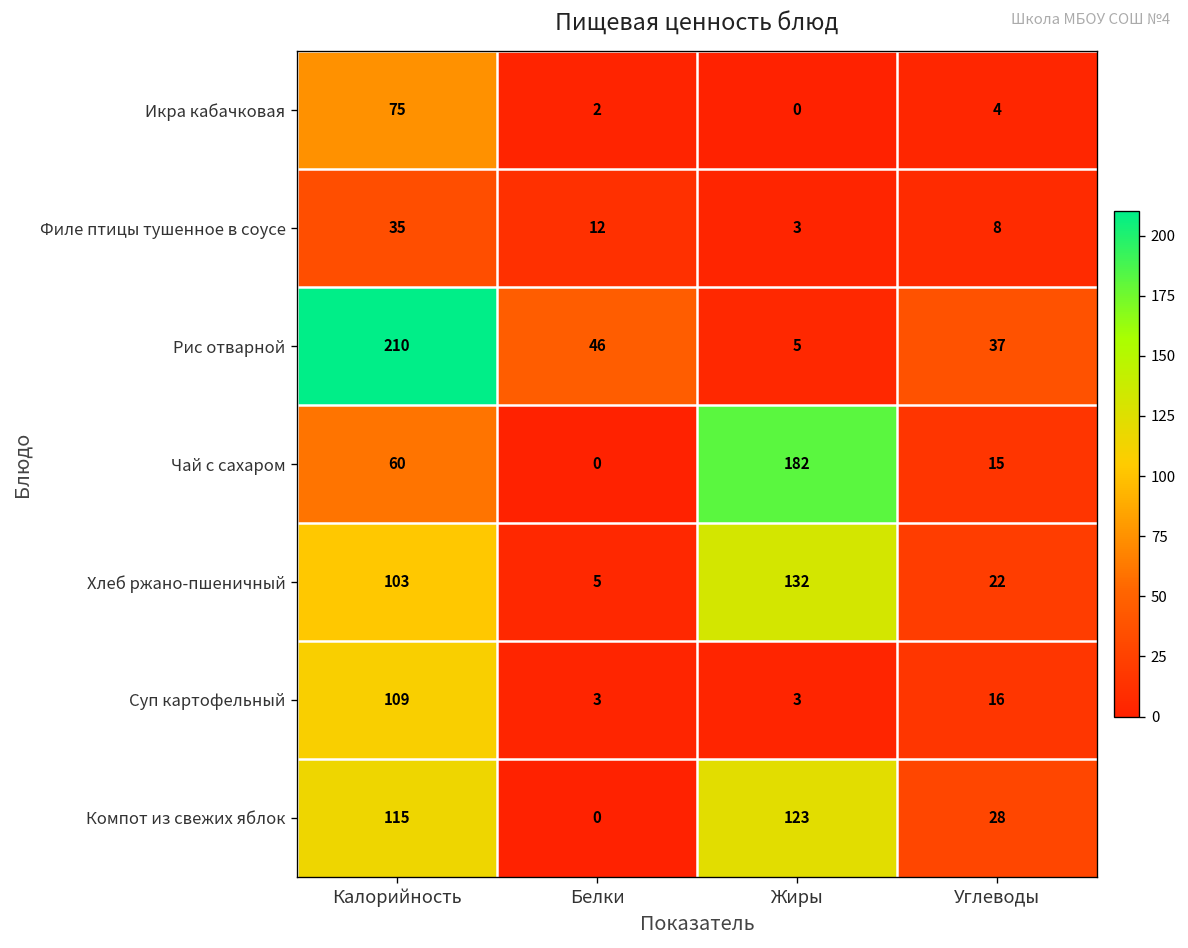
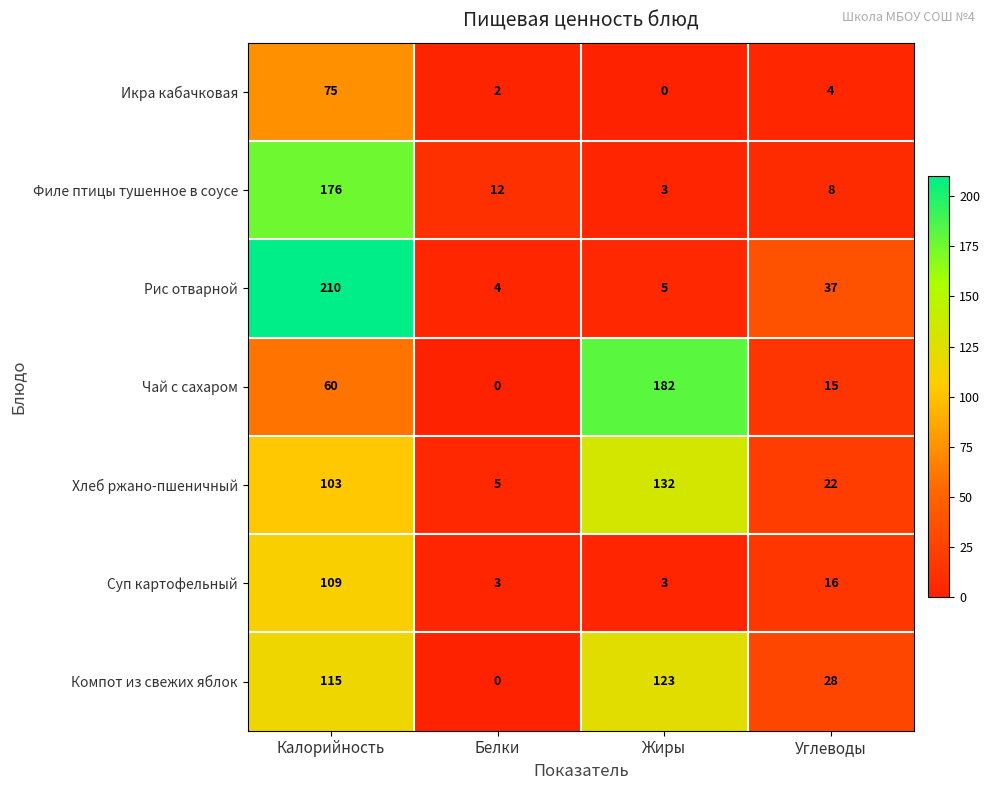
  {
    "Икра кабачковая": {
      "Калорийность": 75,
      "Белки": 2,
      "Жиры": 0,
      "Углеводы": 4
    },
    "Филе птицы тушенное в соусе": {
-     "Калорийность": 35,
+     "Калорийность": 176,
      "Белки": 12,
      "Жиры": 3,
      "Углеводы": 8
    },
    "Рис отварной": {
      "Калорийность": 210,
-     "Белки": 46,
+     "Белки": 4,
      "Жиры": 5,
      "Углеводы": 37
    },
    "Чай с сахаром": {
      "Калорийность": 60,
      "Белки": 0,
      "Жиры": 182,
      "Углеводы": 15
    },
    "Хлеб ржано-пшеничный": {
      "Калорийность": 103,
      "Белки": 5,
      "Жиры": 132,
      "Углеводы": 22
    },
    "Суп картофельный": {
      "Калорийность": 109,
      "Белки": 3,
      "Жиры": 3,
      "Углеводы": 16
    },
    "Компот из свежих яблок": {
      "Калорийность": 115,
      "Белки": 0,
      "Жиры": 123,
      "Углеводы": 28
    }
  }
